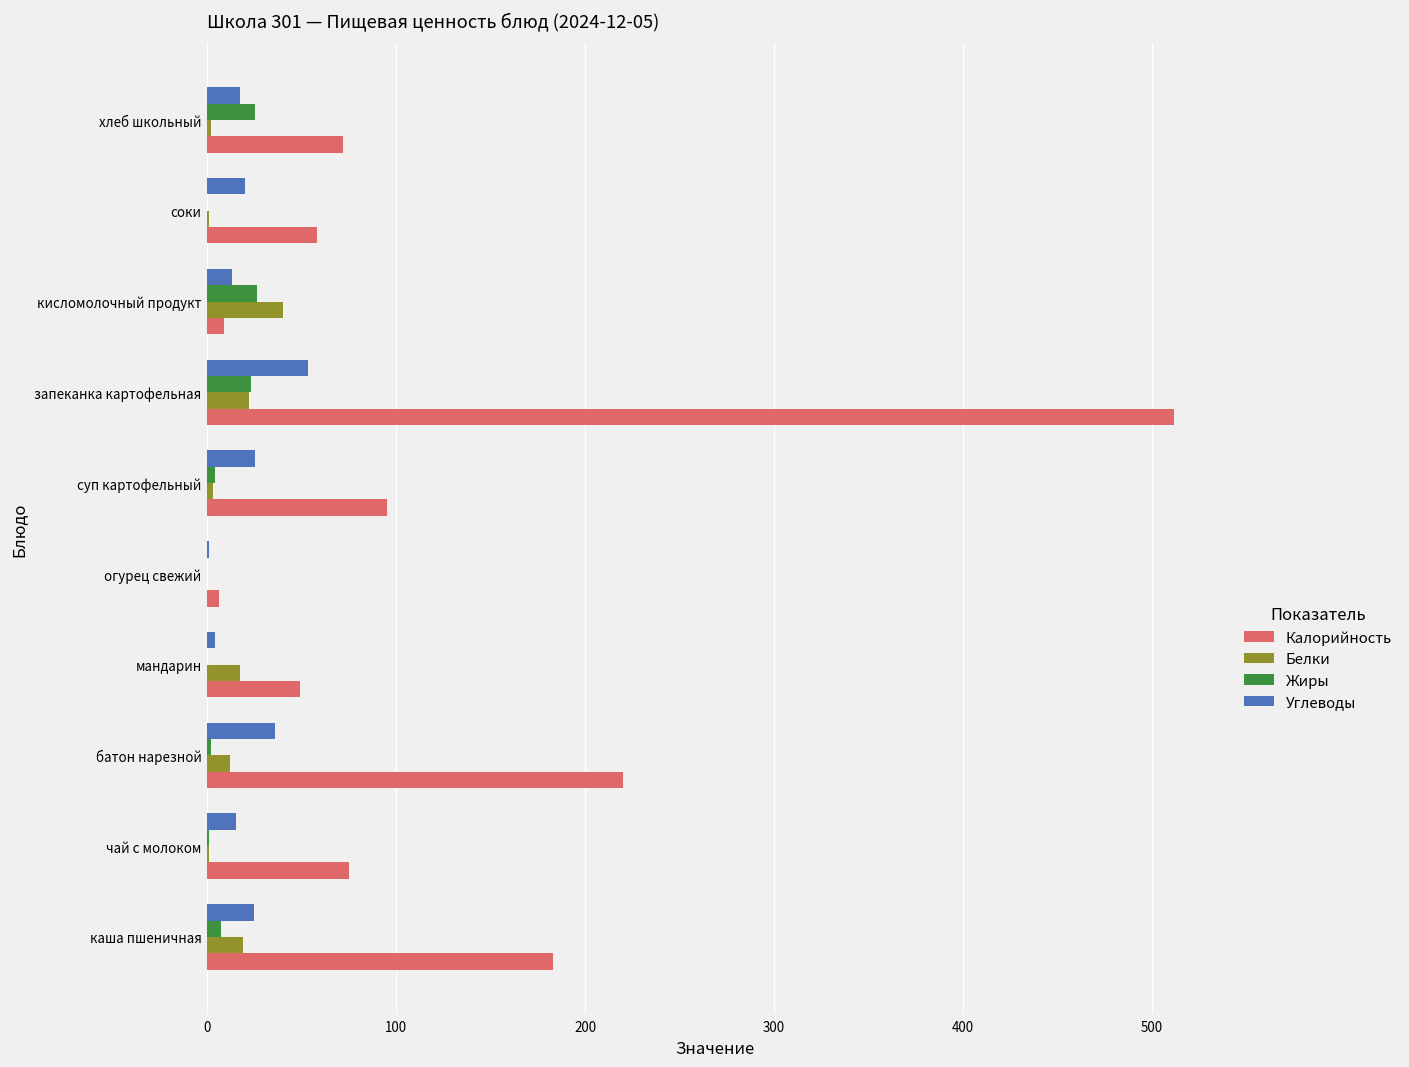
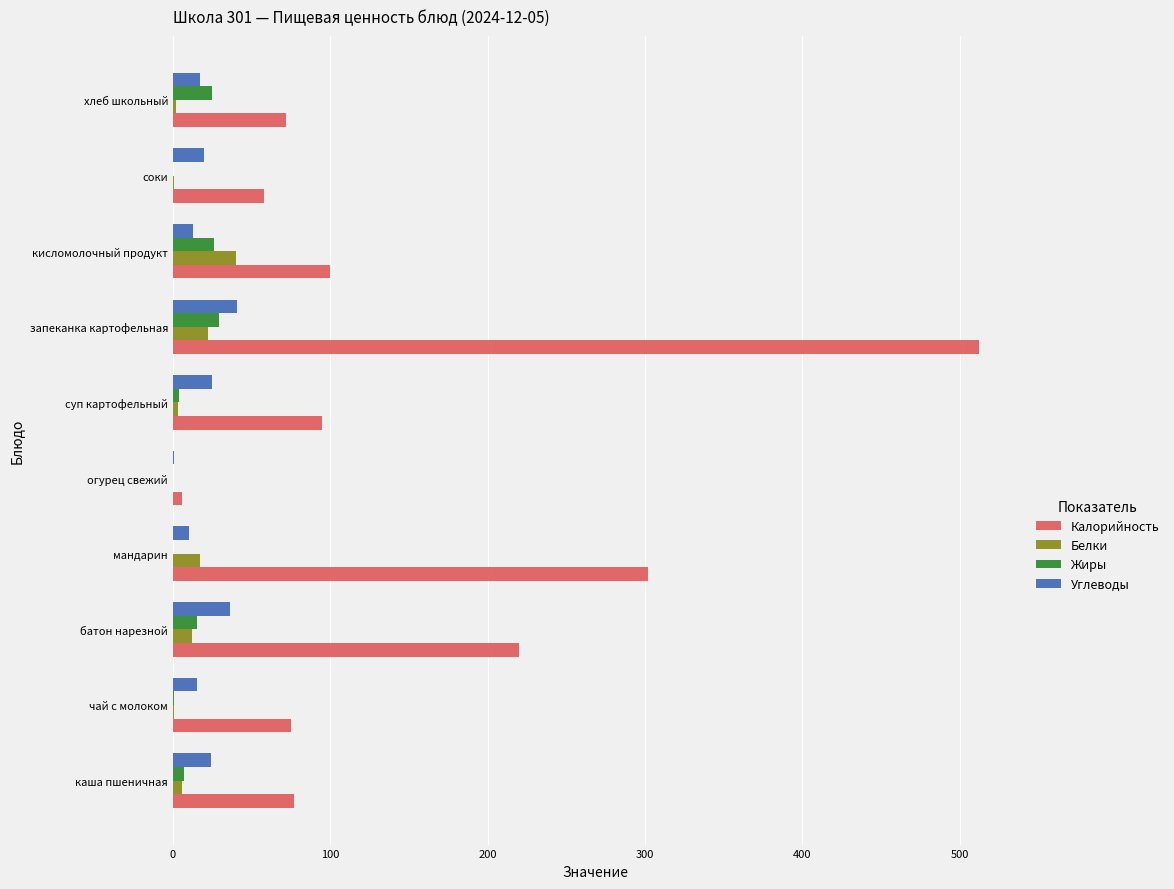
  {
    "Калорийность": {
      "хлеб школьный": 72,
      "соки": 58,
-     "кисломолочный продукт": 9,
+     "кисломолочный продукт": 100,
      "запеканка картофельная": 512,
      "суп картофельный": 95,
      "огурец свежий": 6,
-     "мандарин": 49,
+     "мандарин": 302,
      "батон нарезной": 220,
      "чай с молоком": 75,
-     "каша пшеничная": 183
+     "каша пшеничная": 77
    },
    "Белки": {
      "хлеб школьный": 2,
      "кисломолочный продукт": 40,
      "запеканка картофельная": 22,
      "суп картофельный": 3,
      "огурец свежий": 0,
      "мандарин": 17,
      "батон нарезной": 12,
-     "каша пшеничная": 19
+     "каша пшеничная": 6
    },
    "Жиры": {
      "хлеб школьный": 25,
      "соки": 0,
      "кисломолочный продукт": 26,
-     "запеканка картофельная": 23,
+     "запеканка картофельная": 29,
      "суп картофельный": 4,
      "огурец свежий": 0,
      "мандарин": 0,
-     "батон нарезной": 2,
+     "батон нарезной": 15,
      "каша пшеничная": 7
    },
    "Углеводы": {
      "хлеб школьный": 17,
      "соки": 20,
      "кисломолочный продукт": 13,
-     "запеканка картофельная": 53,
+     "запеканка картофельная": 41,
      "суп картофельный": 25,
-     "мандарин": 4,
+     "мандарин": 10,
      "батон нарезной": 36,
      "чай с молоком": 15,
      "каша пшеничная": 24
    }
  }
